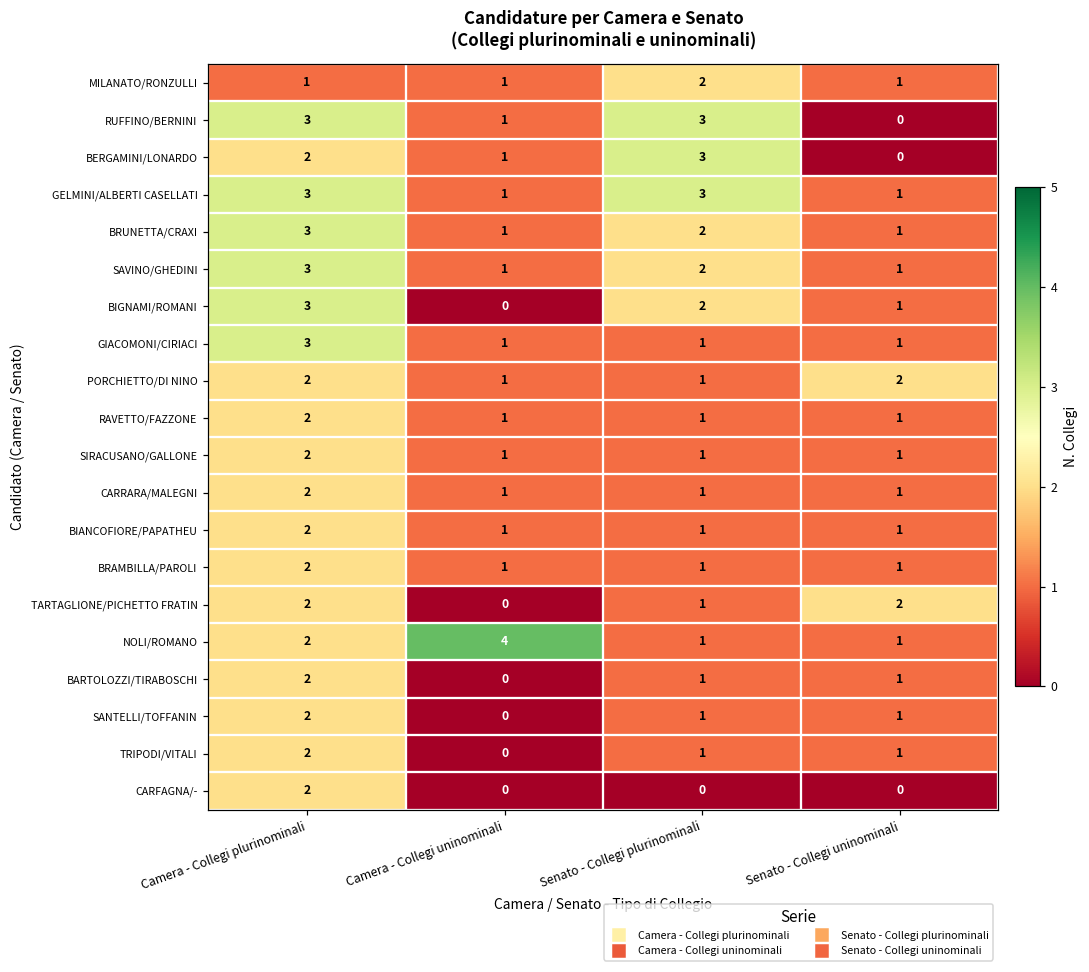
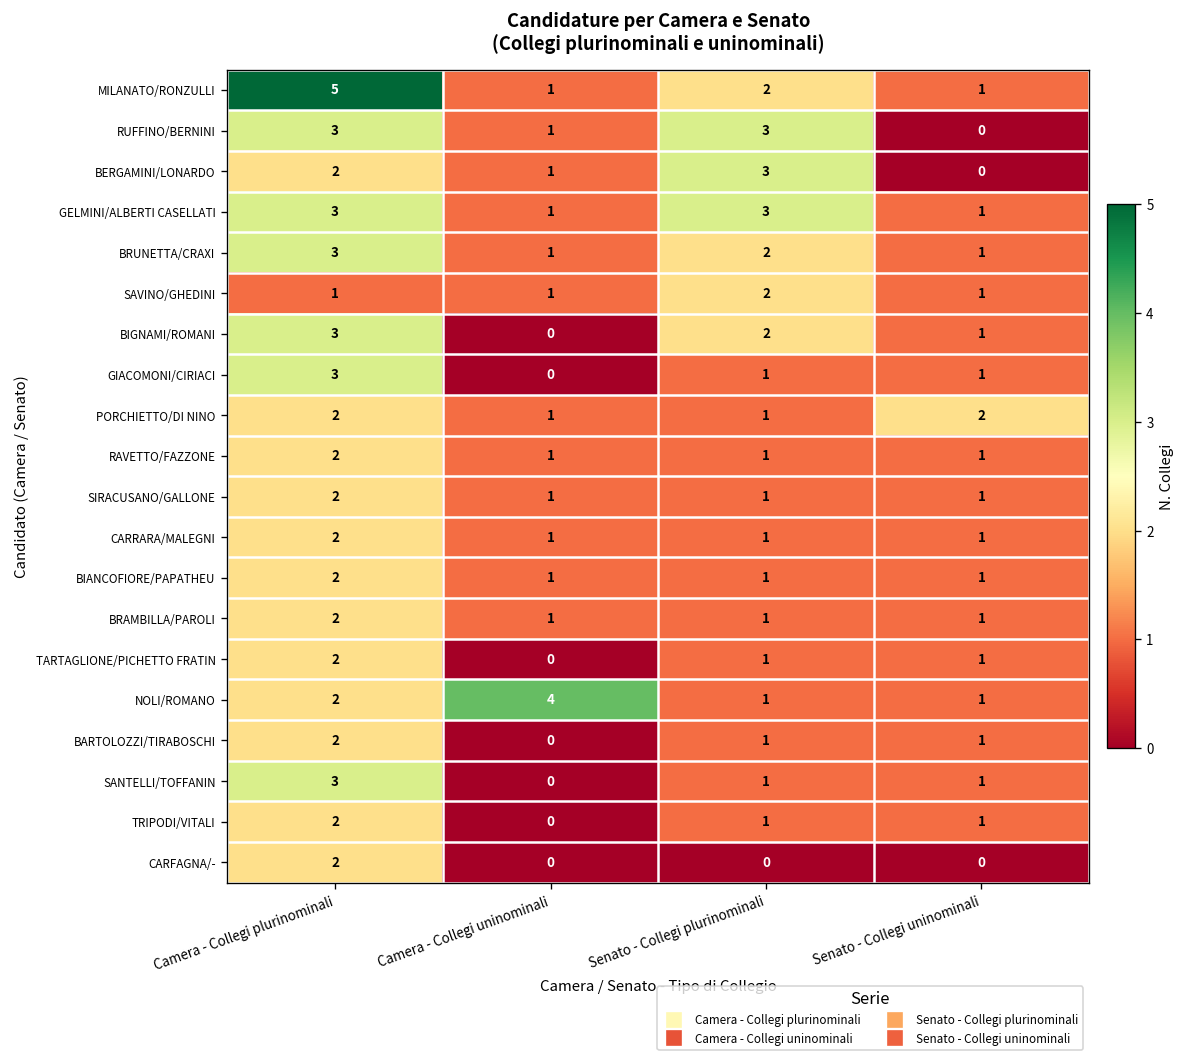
  {
    "MILANATO/RONZULLI": {
-     "Camera - Collegi plurinominali": 1,
+     "Camera - Collegi plurinominali": 5,
      "Camera - Collegi uninominali": 1,
      "Senato - Collegi plurinominali": 2,
      "Senato - Collegi uninominali": 1
    },
    "RUFFINO/BERNINI": {
      "Camera - Collegi plurinominali": 3,
      "Camera - Collegi uninominali": 1,
      "Senato - Collegi plurinominali": 3,
      "Senato - Collegi uninominali": 0
    },
    "BERGAMINI/LONARDO": {
      "Camera - Collegi plurinominali": 2,
      "Camera - Collegi uninominali": 1,
      "Senato - Collegi plurinominali": 3,
      "Senato - Collegi uninominali": 0
    },
    "GELMINI/ALBERTI CASELLATI": {
      "Camera - Collegi plurinominali": 3,
      "Camera - Collegi uninominali": 1,
      "Senato - Collegi plurinominali": 3,
      "Senato - Collegi uninominali": 1
    },
    "BRUNETTA/CRAXI": {
      "Camera - Collegi plurinominali": 3,
      "Camera - Collegi uninominali": 1,
      "Senato - Collegi plurinominali": 2,
      "Senato - Collegi uninominali": 1
    },
    "SAVINO/GHEDINI": {
-     "Camera - Collegi plurinominali": 3,
+     "Camera - Collegi plurinominali": 1,
      "Camera - Collegi uninominali": 1,
      "Senato - Collegi plurinominali": 2,
      "Senato - Collegi uninominali": 1
    },
    "BIGNAMI/ROMANI": {
      "Camera - Collegi plurinominali": 3,
      "Camera - Collegi uninominali": 0,
      "Senato - Collegi plurinominali": 2,
      "Senato - Collegi uninominali": 1
    },
    "GIACOMONI/CIRIACI": {
      "Camera - Collegi plurinominali": 3,
-     "Camera - Collegi uninominali": 1,
+     "Camera - Collegi uninominali": 0,
      "Senato - Collegi plurinominali": 1,
      "Senato - Collegi uninominali": 1
    },
    "PORCHIETTO/DI NINO": {
      "Camera - Collegi plurinominali": 2,
      "Camera - Collegi uninominali": 1,
      "Senato - Collegi plurinominali": 1,
      "Senato - Collegi uninominali": 2
    },
    "RAVETTO/FAZZONE": {
      "Camera - Collegi plurinominali": 2,
      "Camera - Collegi uninominali": 1,
      "Senato - Collegi plurinominali": 1,
      "Senato - Collegi uninominali": 1
    },
    "SIRACUSANO/GALLONE": {
      "Camera - Collegi plurinominali": 2,
      "Camera - Collegi uninominali": 1,
      "Senato - Collegi plurinominali": 1,
      "Senato - Collegi uninominali": 1
    },
    "CARRARA/MALEGNI": {
      "Camera - Collegi plurinominali": 2,
      "Camera - Collegi uninominali": 1,
      "Senato - Collegi plurinominali": 1,
      "Senato - Collegi uninominali": 1
    },
    "BIANCOFIORE/PAPATHEU": {
      "Camera - Collegi plurinominali": 2,
      "Camera - Collegi uninominali": 1,
      "Senato - Collegi plurinominali": 1,
      "Senato - Collegi uninominali": 1
    },
    "BRAMBILLA/PAROLI": {
      "Camera - Collegi plurinominali": 2,
      "Camera - Collegi uninominali": 1,
      "Senato - Collegi plurinominali": 1,
      "Senato - Collegi uninominali": 1
    },
    "TARTAGLIONE/PICHETTO FRATIN": {
      "Camera - Collegi plurinominali": 2,
      "Camera - Collegi uninominali": 0,
      "Senato - Collegi plurinominali": 1,
-     "Senato - Collegi uninominali": 2
+     "Senato - Collegi uninominali": 1
    },
    "NOLI/ROMANO": {
      "Camera - Collegi plurinominali": 2,
      "Camera - Collegi uninominali": 4,
      "Senato - Collegi plurinominali": 1,
      "Senato - Collegi uninominali": 1
    },
    "BARTOLOZZI/TIRABOSCHI": {
      "Camera - Collegi plurinominali": 2,
      "Camera - Collegi uninominali": 0,
      "Senato - Collegi plurinominali": 1,
      "Senato - Collegi uninominali": 1
    },
    "SANTELLI/TOFFANIN": {
-     "Camera - Collegi plurinominali": 2,
+     "Camera - Collegi plurinominali": 3,
      "Camera - Collegi uninominali": 0,
      "Senato - Collegi plurinominali": 1,
      "Senato - Collegi uninominali": 1
    },
    "TRIPODI/VITALI": {
      "Camera - Collegi plurinominali": 2,
      "Camera - Collegi uninominali": 0,
      "Senato - Collegi plurinominali": 1,
      "Senato - Collegi uninominali": 1
    },
    "CARFAGNA/-": {
      "Camera - Collegi plurinominali": 2,
      "Camera - Collegi uninominali": 0,
      "Senato - Collegi plurinominali": 0,
      "Senato - Collegi uninominali": 0
    }
  }
